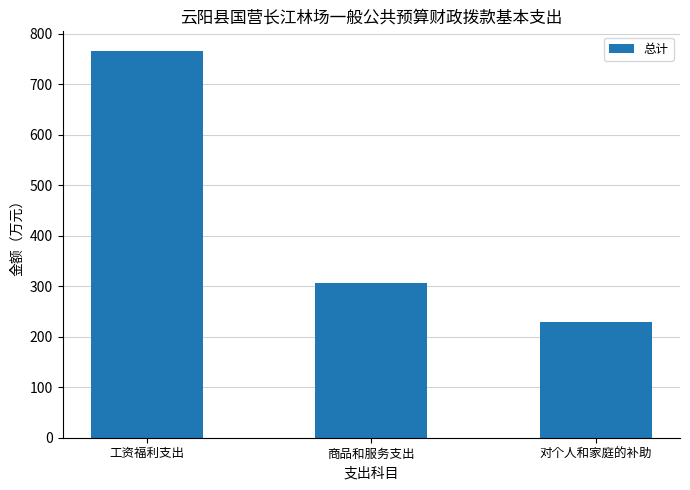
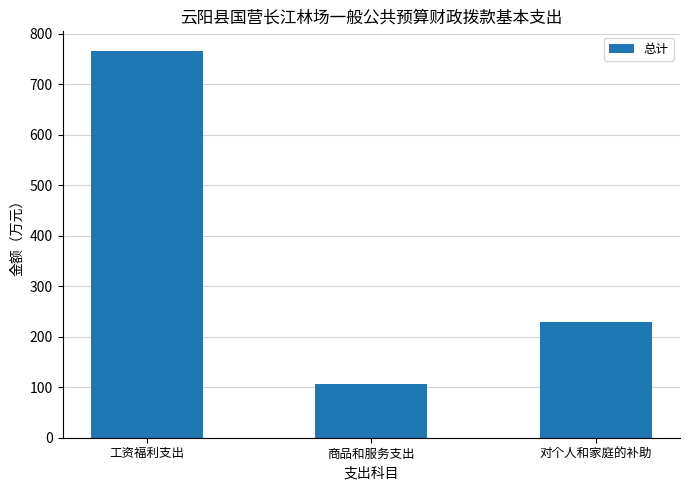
  {
    "工资福利支出": 770,
-   "商品和服务支出": 310,
+   "商品和服务支出": 110,
    "对个人和家庭的补助": 230
  }
